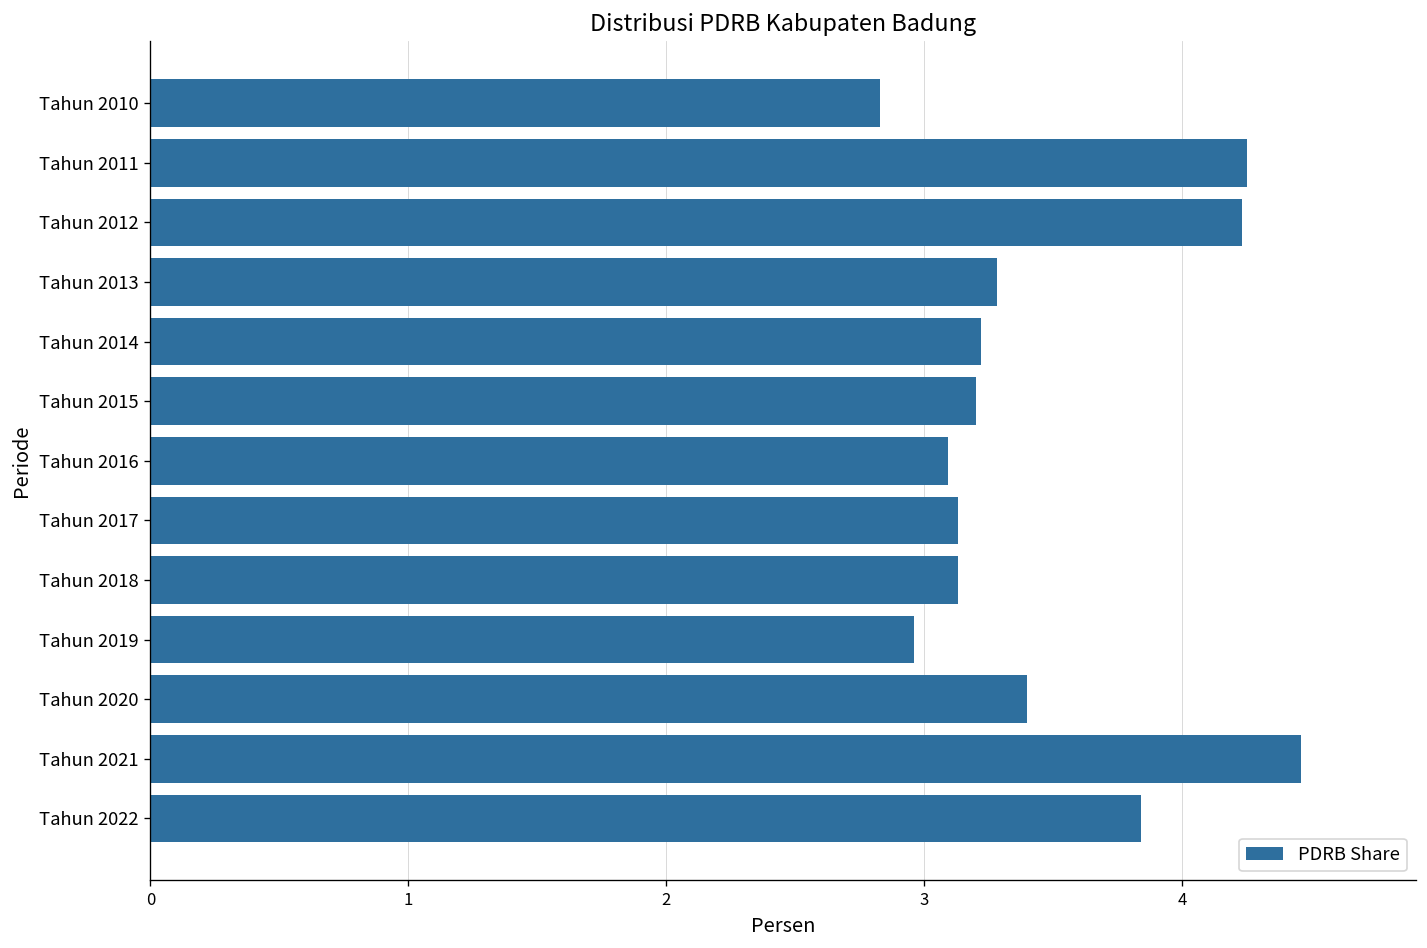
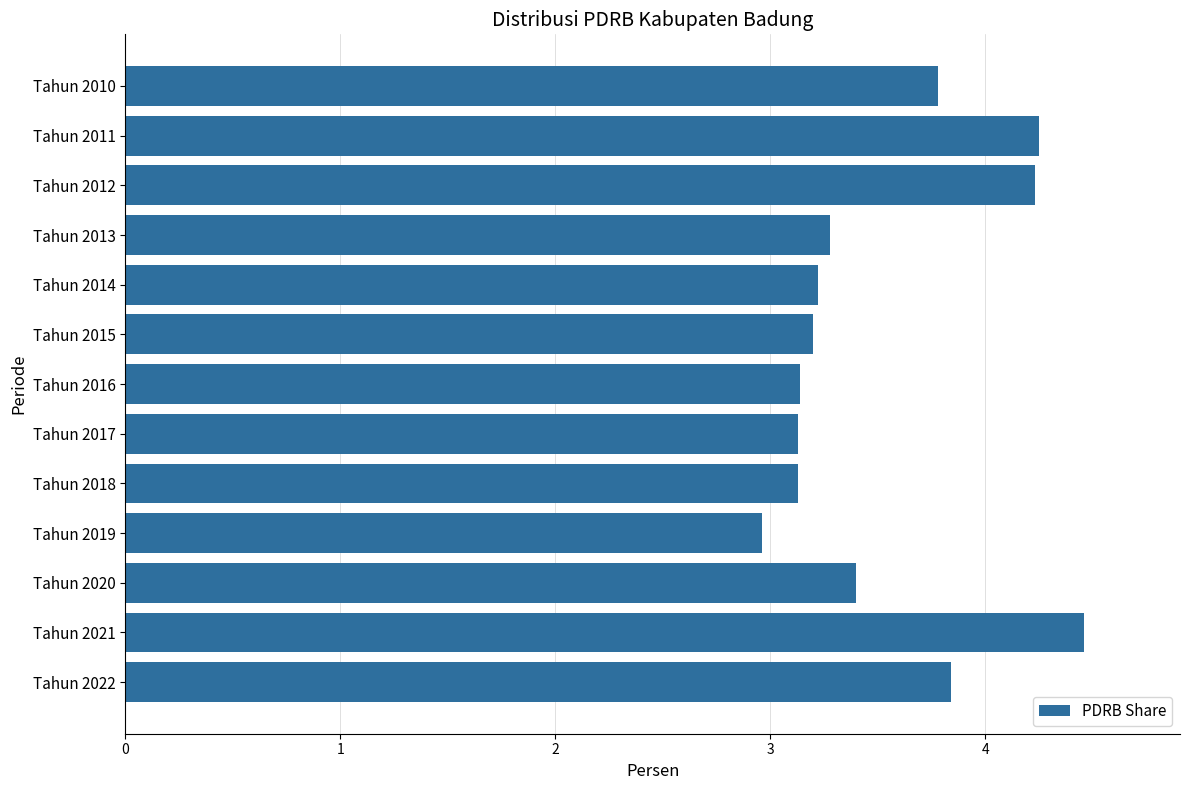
  {
-   "Tahun 2010": 2.83,
+   "Tahun 2010": 3.78,
    "Tahun 2011": 4.25,
    "Tahun 2012": 4.23,
    "Tahun 2013": 3.28,
    "Tahun 2014": 3.22,
    "Tahun 2015": 3.20,
-   "Tahun 2016": 3.09,
+   "Tahun 2016": 3.14,
    "Tahun 2017": 3.13,
    "Tahun 2018": 3.13,
    "Tahun 2019": 2.96,
    "Tahun 2020": 3.40,
    "Tahun 2021": 4.46,
    "Tahun 2022": 3.84
  }
